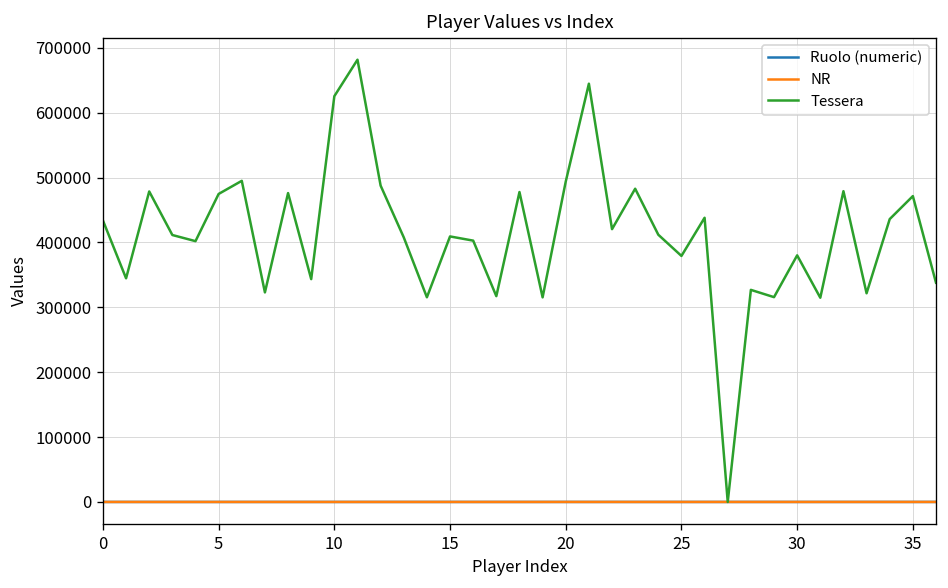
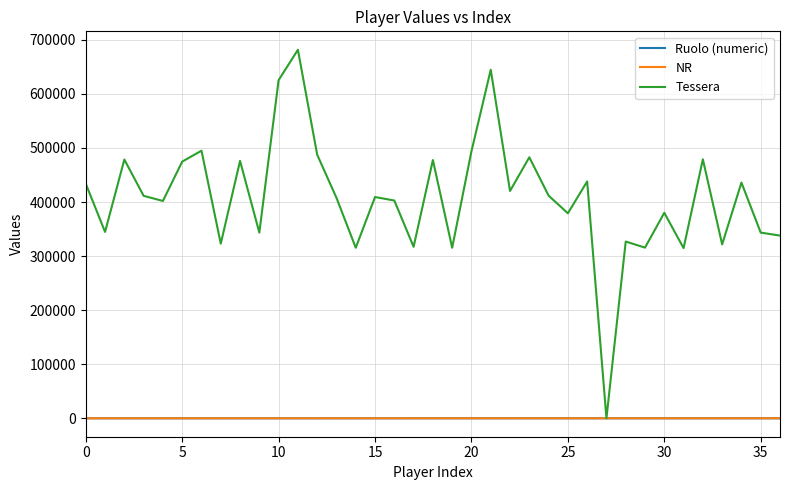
  {
    "NR": {
      "0": 0,
      "5": 0,
      "10": 0,
      "15": 0,
      "20": 0,
      "25": 0,
      "30": 0,
      "35": 0
    },
    "Tessera": {
      "0": 430000,
      "5": 470000,
      "10": 630000,
      "15": 410000,
      "20": 490000,
      "25": 380000,
      "30": 380000,
-     "35": 470000
+     "35": 340000
    }
  }
